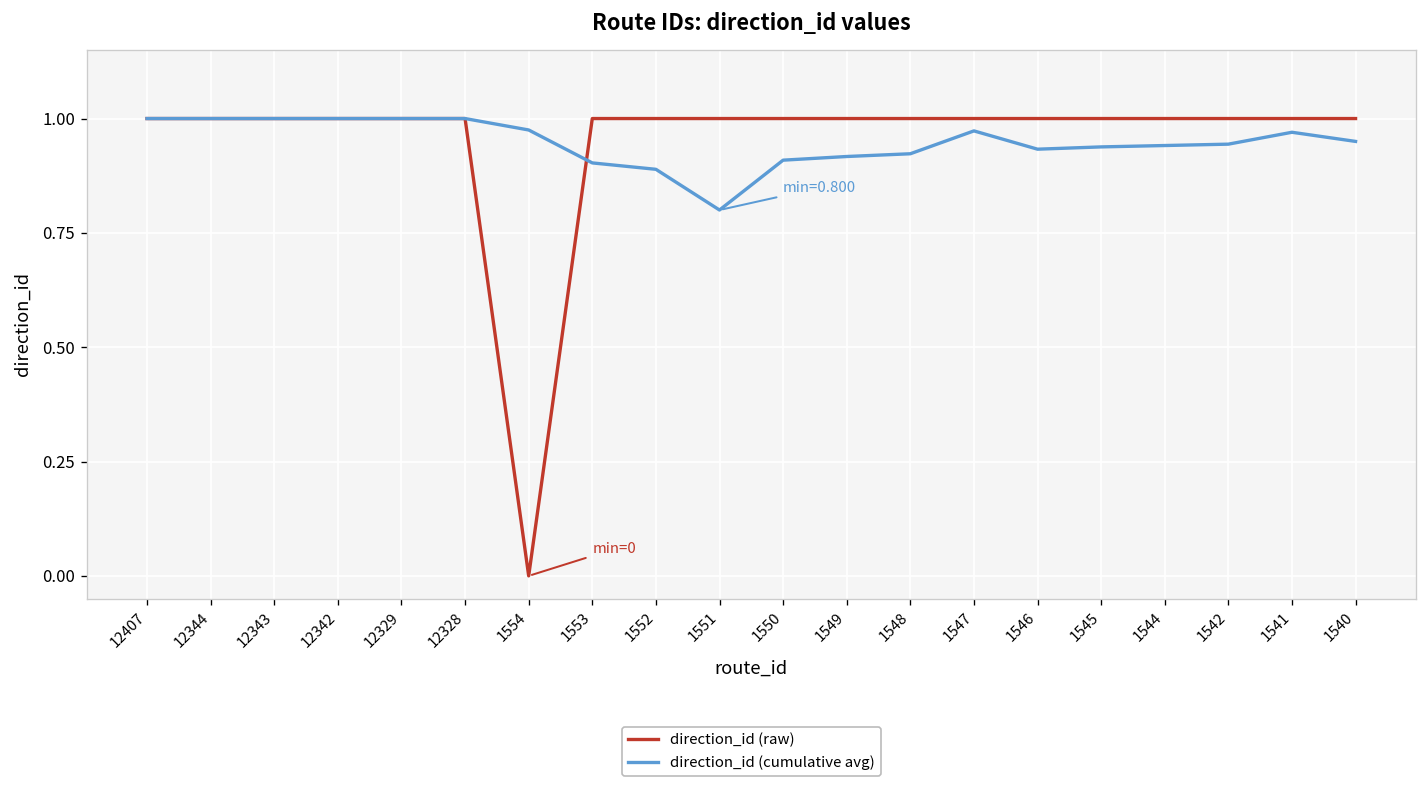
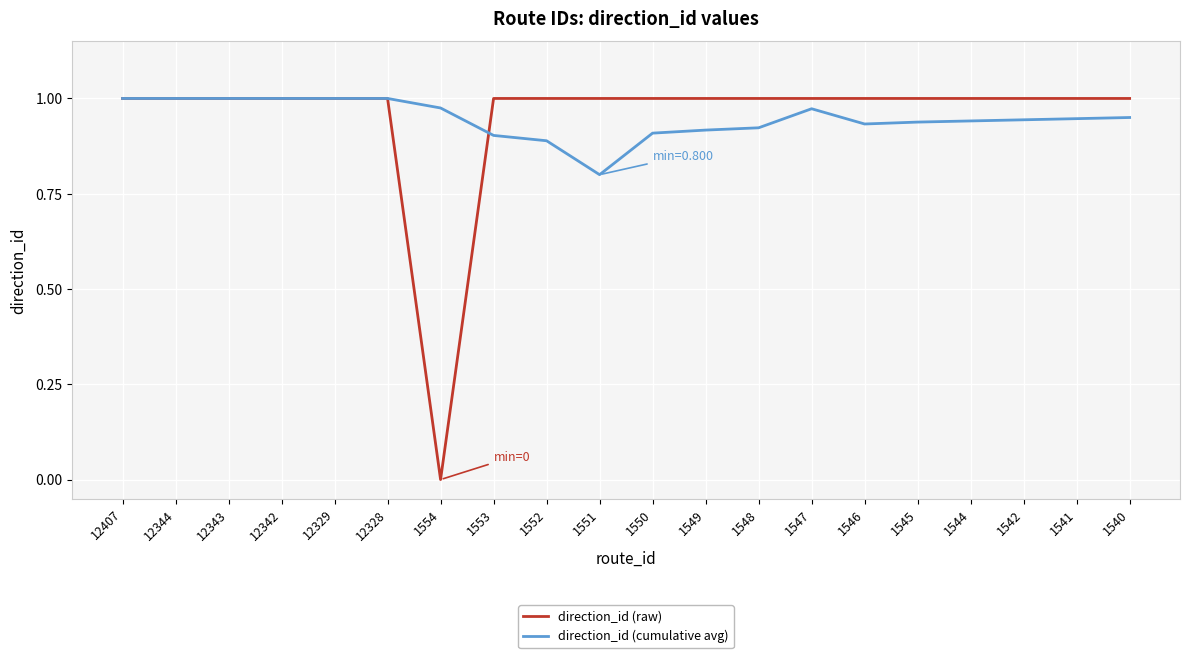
  {
    "direction_id (raw)": {
      "1554": 0
    },
    "direction_id (cumulative avg)": {
      "1554": 0.98,
      "1553": 0.90,
      "1552": 0.89,
      "1550": 0.91,
      "1549": 0.92,
      "1548": 0.92,
      "1547": 0.97,
      "1546": 0.93,
      "1545": 0.94,
      "1544": 0.94,
      "1542": 0.94,
-     "1541": 0.97,
+     "1541": 0.95,
      "1540": 0.95
    }
  }
